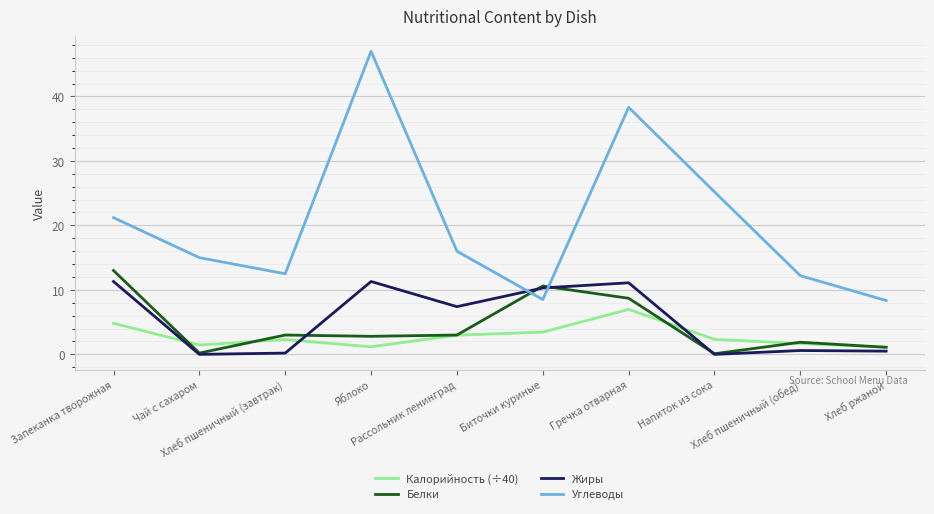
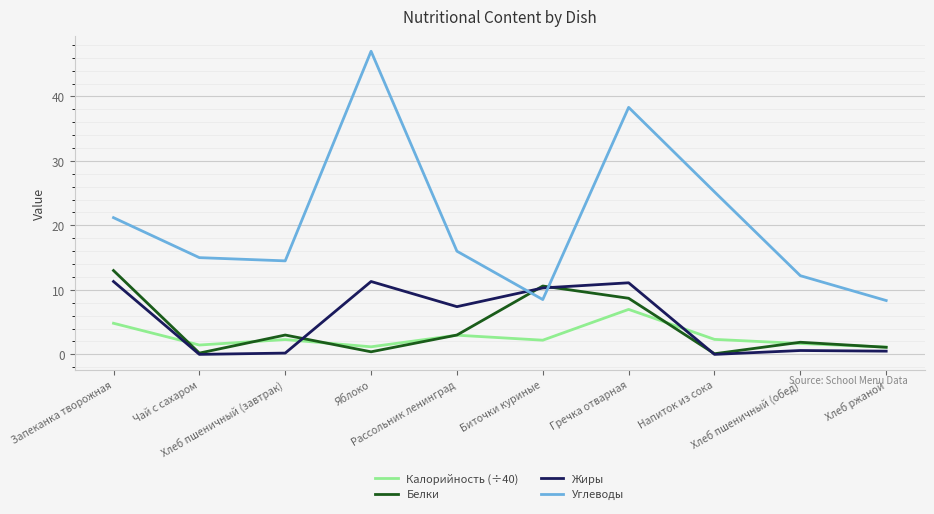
  {
    "Калорийность (÷40)": {
      "Запеканка творожная": 5,
      "Чай с сахаром": 1,
      "Хлеб пшеничный (завтрак)": 2,
      "Яблоко": 1,
-     "Биточки куриные": 3,
+     "Биточки куриные": 2,
      "Гречка отварная": 7,
      "Напиток из сока": 2
    },
    "Белки": {
      "Запеканка творожная": 13,
      "Хлеб пшеничный (завтрак)": 3,
-     "Яблоко": 3,
+     "Яблоко": 0,
      "Гречка отварная": 9
    },
    "Жиры": {
      "Запеканка творожная": 11,
      "Хлеб пшеничный (завтрак)": 0,
      "Яблоко": 11,
      "Рассольник ленинград": 7,
      "Гречка отварная": 11,
      "Хлеб пшеничный (обед)": 1,
      "Хлеб ржаной": 1
    },
    "Углеводы": {
      "Запеканка творожная": 21,
      "Чай с сахаром": 15,
-     "Хлеб пшеничный (завтрак)": 13,
+     "Хлеб пшеничный (завтрак)": 15,
      "Яблоко": 47,
      "Рассольник ленинград": 16,
      "Биточки куриные": 9,
      "Гречка отварная": 38,
      "Напиток из сока": 25,
      "Хлеб пшеничный (обед)": 12,
      "Хлеб ржаной": 8
    }
  }
